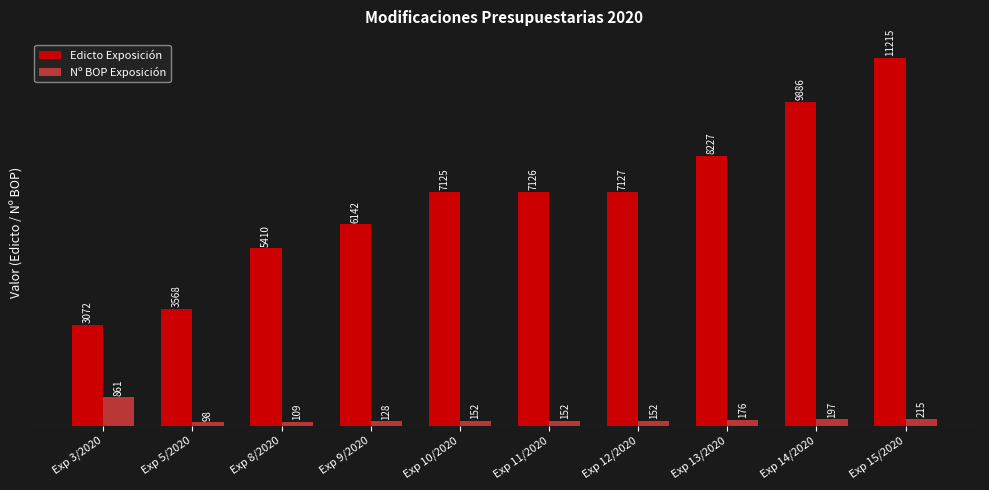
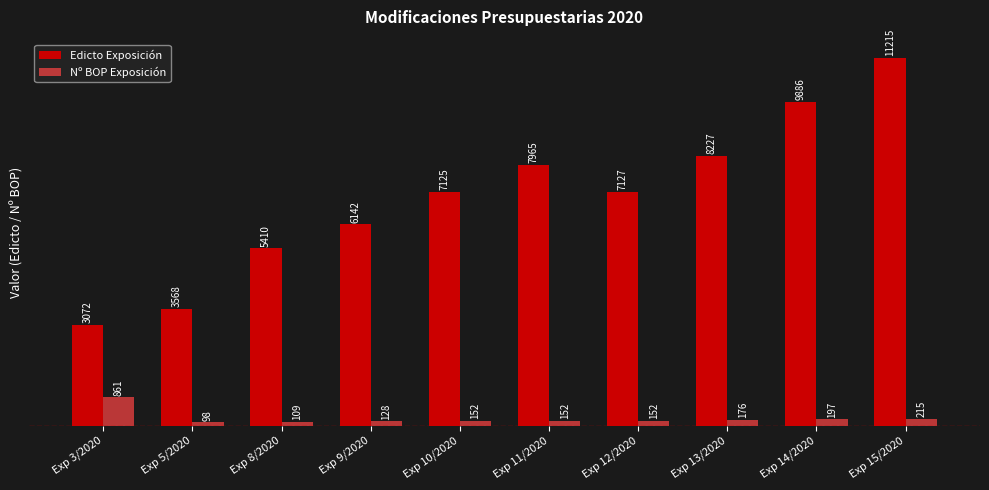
  {
    "Edicto Exposición": {
      "Exp 3/2020": 3072,
      "Exp 5/2020": 3568,
      "Exp 8/2020": 5410,
      "Exp 9/2020": 6142,
      "Exp 10/2020": 7125,
-     "Exp 11/2020": 7126,
+     "Exp 11/2020": 7965,
      "Exp 12/2020": 7127,
      "Exp 13/2020": 8227,
      "Exp 14/2020": 9886,
      "Exp 15/2020": 11215
    },
    "Nº BOP Exposición": {
      "Exp 3/2020": 861,
      "Exp 5/2020": 98,
      "Exp 8/2020": 109,
      "Exp 9/2020": 128,
      "Exp 10/2020": 152,
      "Exp 11/2020": 152,
      "Exp 12/2020": 152,
      "Exp 13/2020": 176,
      "Exp 14/2020": 197,
      "Exp 15/2020": 215
    }
  }
